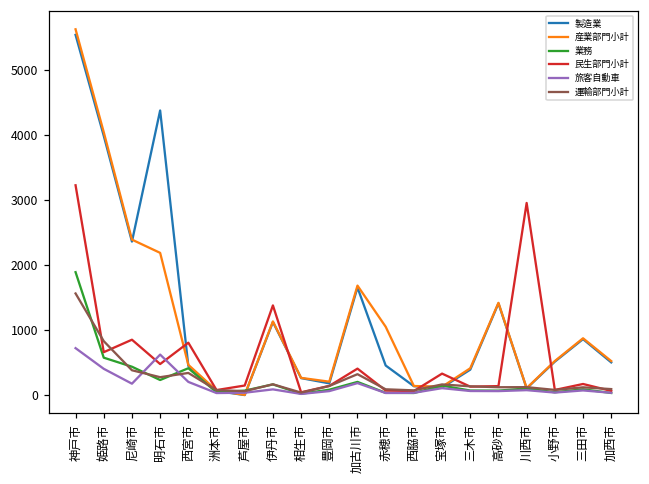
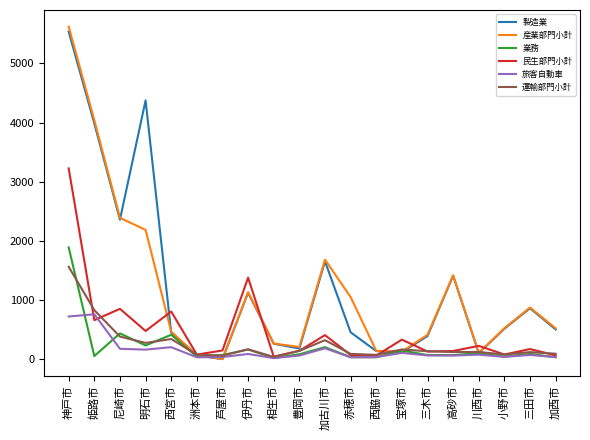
  {
    "製造業": {
      "神戸市": 5500,
      "姫路市": 4000,
      "明石市": 4400,
      "赤穂市": 500
    },
    "産業部門小計": {
      "神戸市": 5600,
      "姫路市": 4000,
      "明石市": 2200,
      "赤穂市": 1100
    },
    "業務": {
      "神戸市": 1900,
-     "姫路市": 600,
+     "姫路市": 100,
      "尼崎市": 400,
      "明石市": 200
    },
    "民生部門小計": {
      "神戸市": 3200,
      "姫路市": 700,
      "尼崎市": 900,
      "明石市": 500,
      "西宮市": 800,
      "芦屋市": 200,
      "伊丹市": 1400,
      "加古川市": 400,
      "宝塚市": 300,
-     "川西市": 3000,
+     "川西市": 200,
      "三田市": 200
    },
    "旅客自動車": {
      "神戸市": 700,
-     "姫路市": 400,
+     "姫路市": 800,
      "尼崎市": 200,
-     "明石市": 600,
+     "明石市": 200,
      "西宮市": 200,
      "伊丹市": 100
    },
    "運輸部門小計": {
      "神戸市": 1600,
      "姫路市": 800,
      "尼崎市": 400,
      "明石市": 300,
      "西宮市": 300,
      "加古川市": 300
    }
  }
